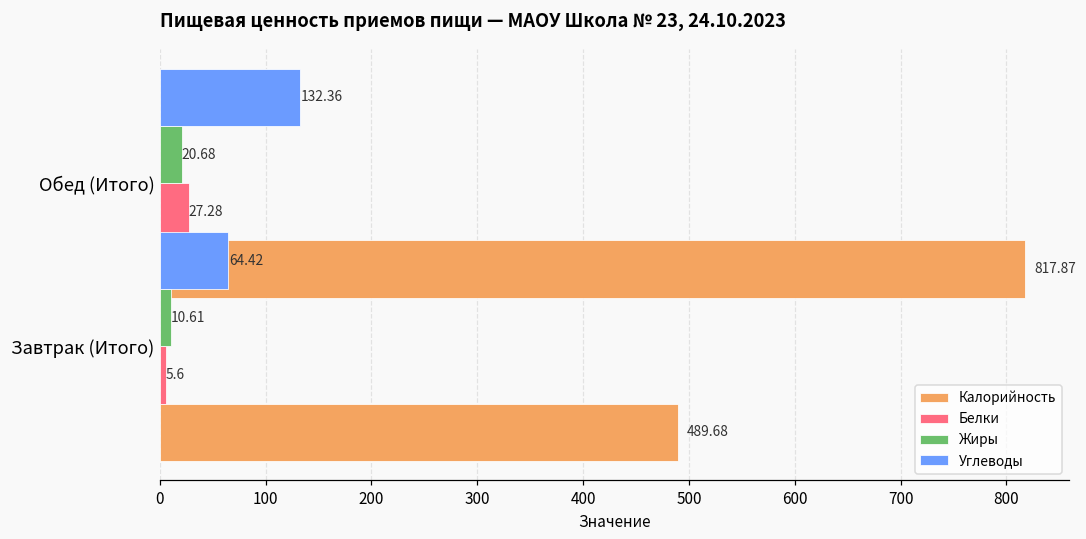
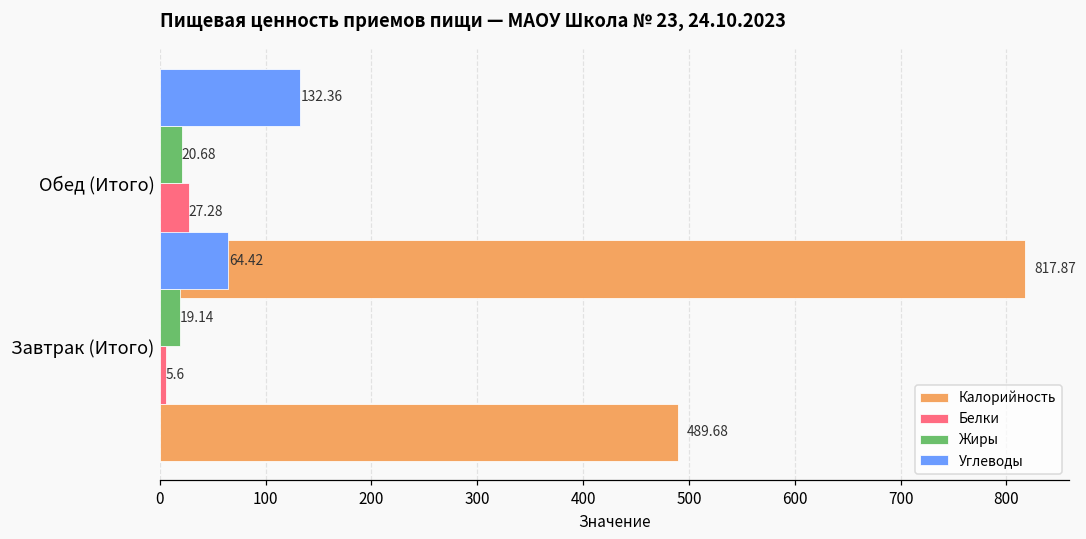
  {
    "Белки": {
      "Обед (Итого)": 27.28,
      "Завтрак (Итого)": 5.6
    },
    "Жиры": {
      "Обед (Итого)": 20.68,
-     "Завтрак (Итого)": 10.61
+     "Завтрак (Итого)": 19.14
    }
  }
